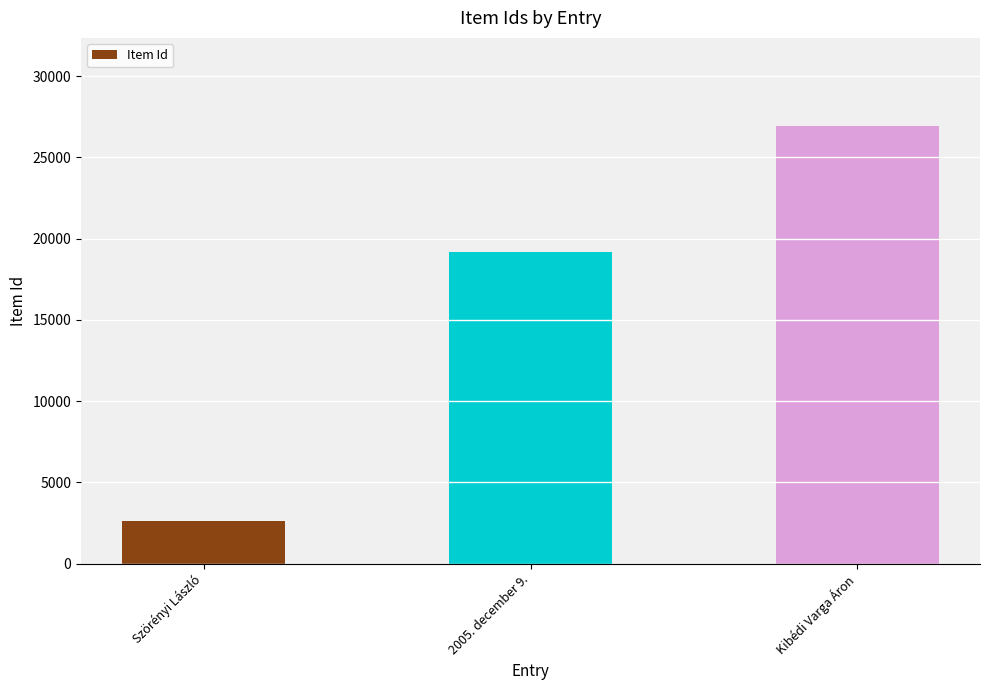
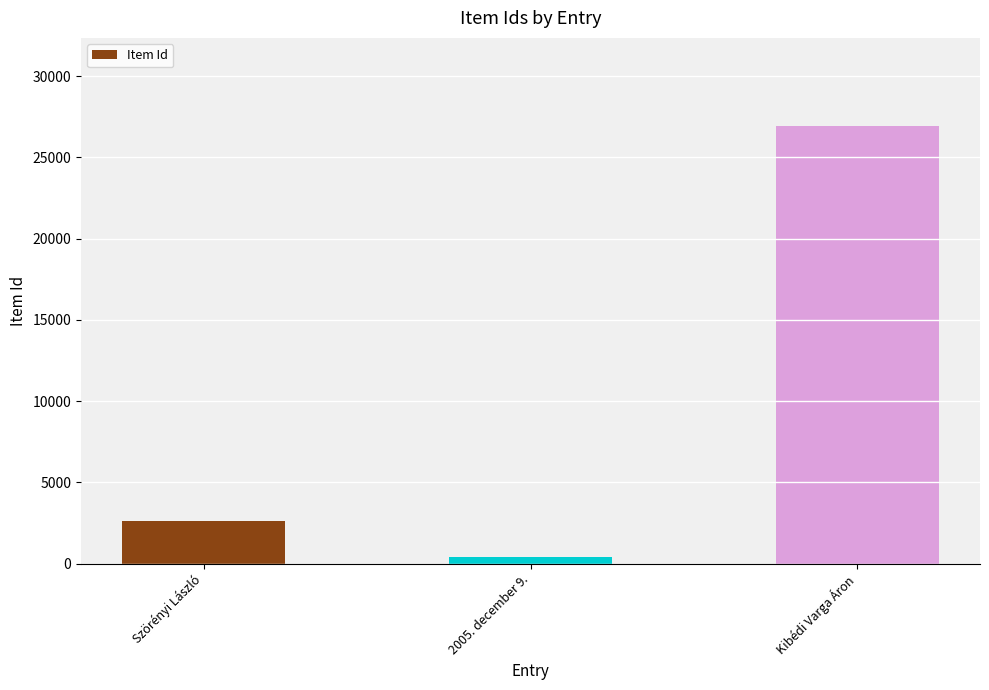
  {
    "Szörényi László": 2600,
-   "2005. december 9.": 19200,
+   "2005. december 9.": 400,
    "Kibédi Varga Áron": 27000
  }
